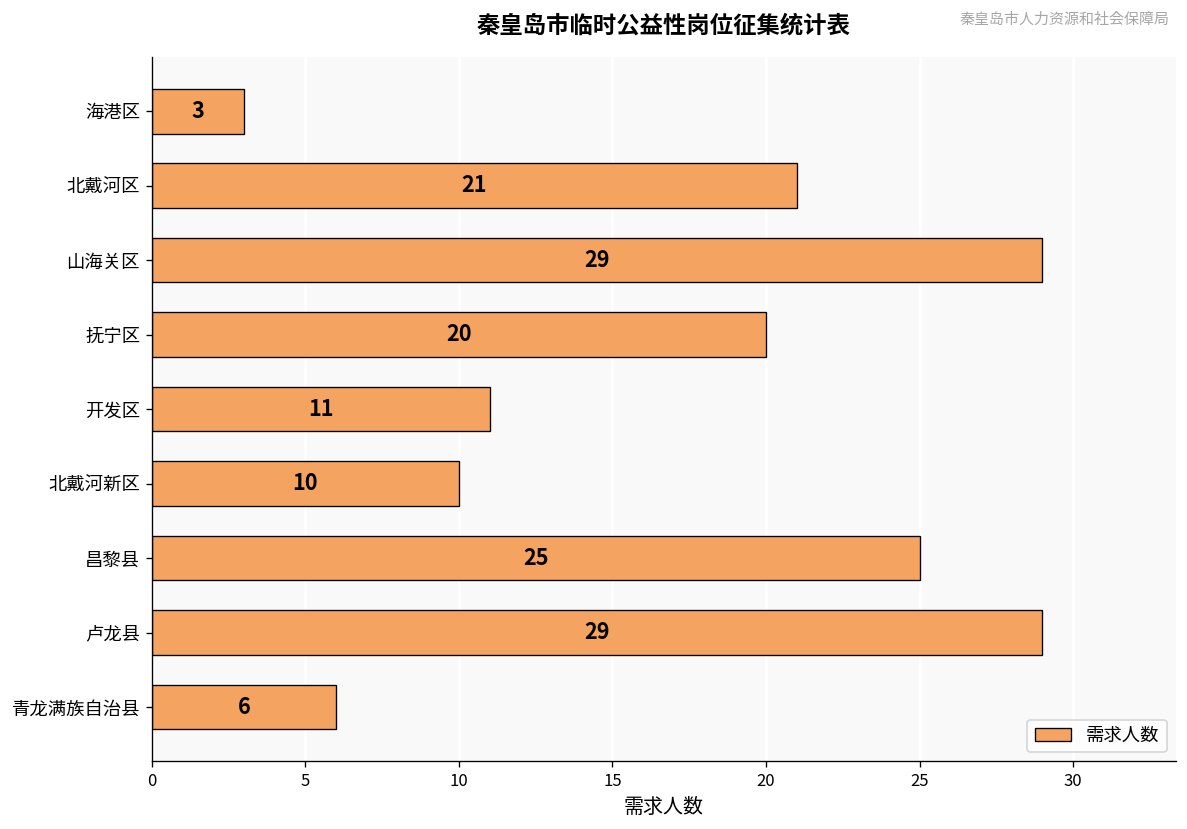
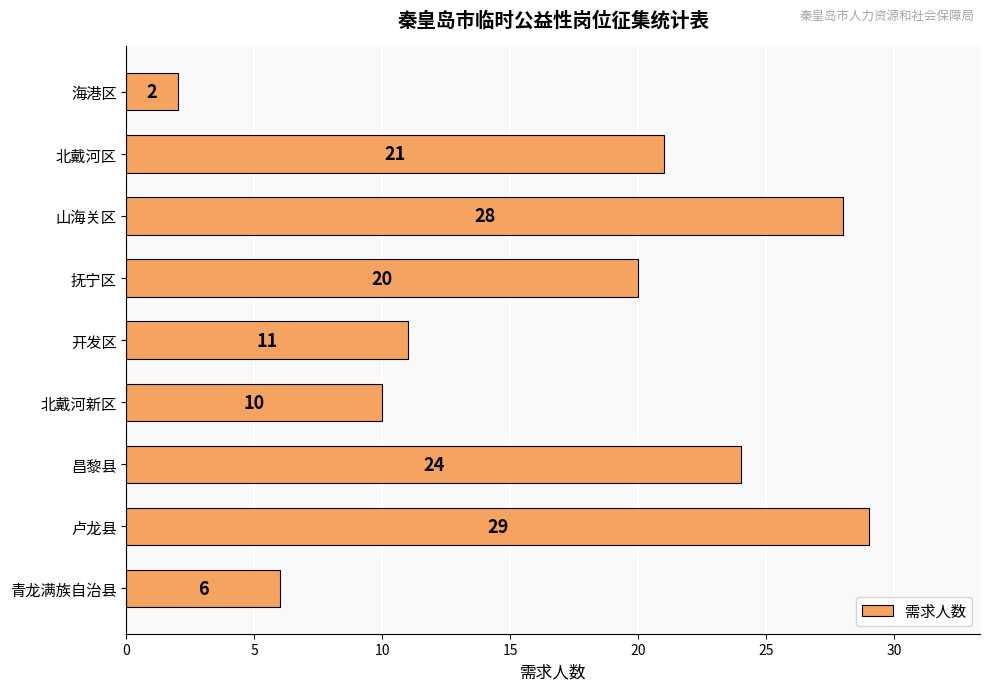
  {
-   "海港区": 3,
+   "海港区": 2,
    "北戴河区": 21,
-   "山海关区": 29,
+   "山海关区": 28,
    "抚宁区": 20,
    "开发区": 11,
    "北戴河新区": 10,
-   "昌黎县": 25,
+   "昌黎县": 24,
    "卢龙县": 29,
    "青龙满族自治县": 6
  }
